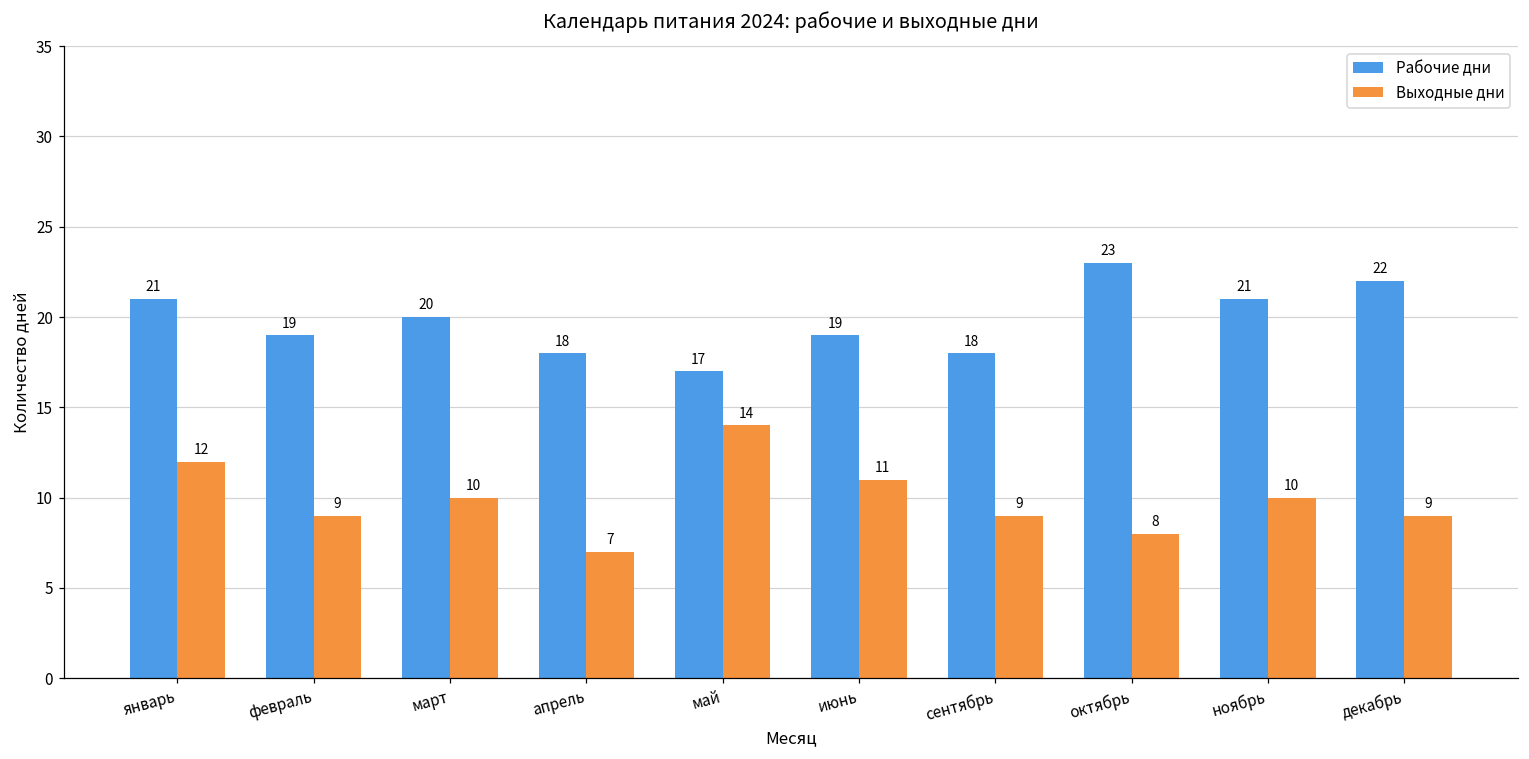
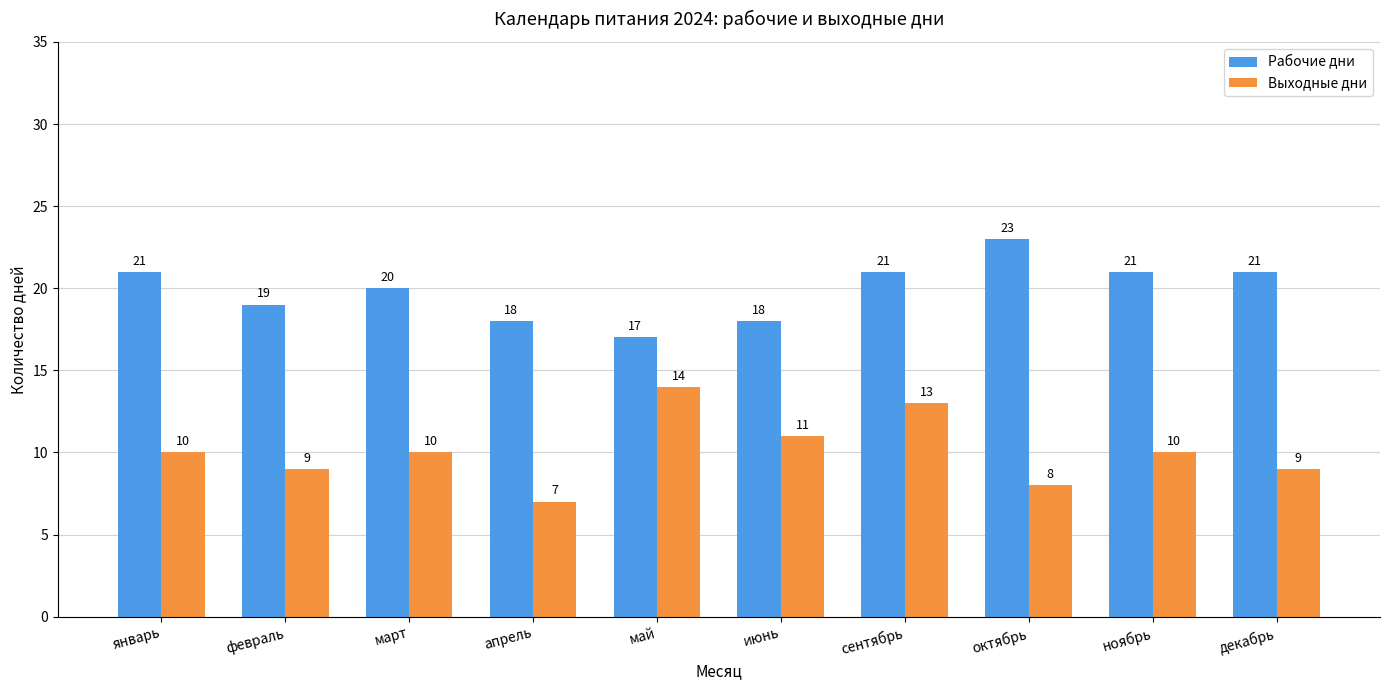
  {
    "Рабочие дни": {
      "январь": 21,
      "февраль": 19,
      "март": 20,
      "апрель": 18,
      "май": 17,
-     "июнь": 19,
-     "сентябрь": 18,
+     "июнь": 18,
+     "сентябрь": 21,
      "октябрь": 23,
      "ноябрь": 21,
-     "декабрь": 22
+     "декабрь": 21
    },
    "Выходные дни": {
-     "январь": 12,
+     "январь": 10,
      "февраль": 9,
      "март": 10,
      "апрель": 7,
      "май": 14,
      "июнь": 11,
-     "сентябрь": 9,
+     "сентябрь": 13,
      "октябрь": 8,
      "ноябрь": 10,
      "декабрь": 9
    }
  }
